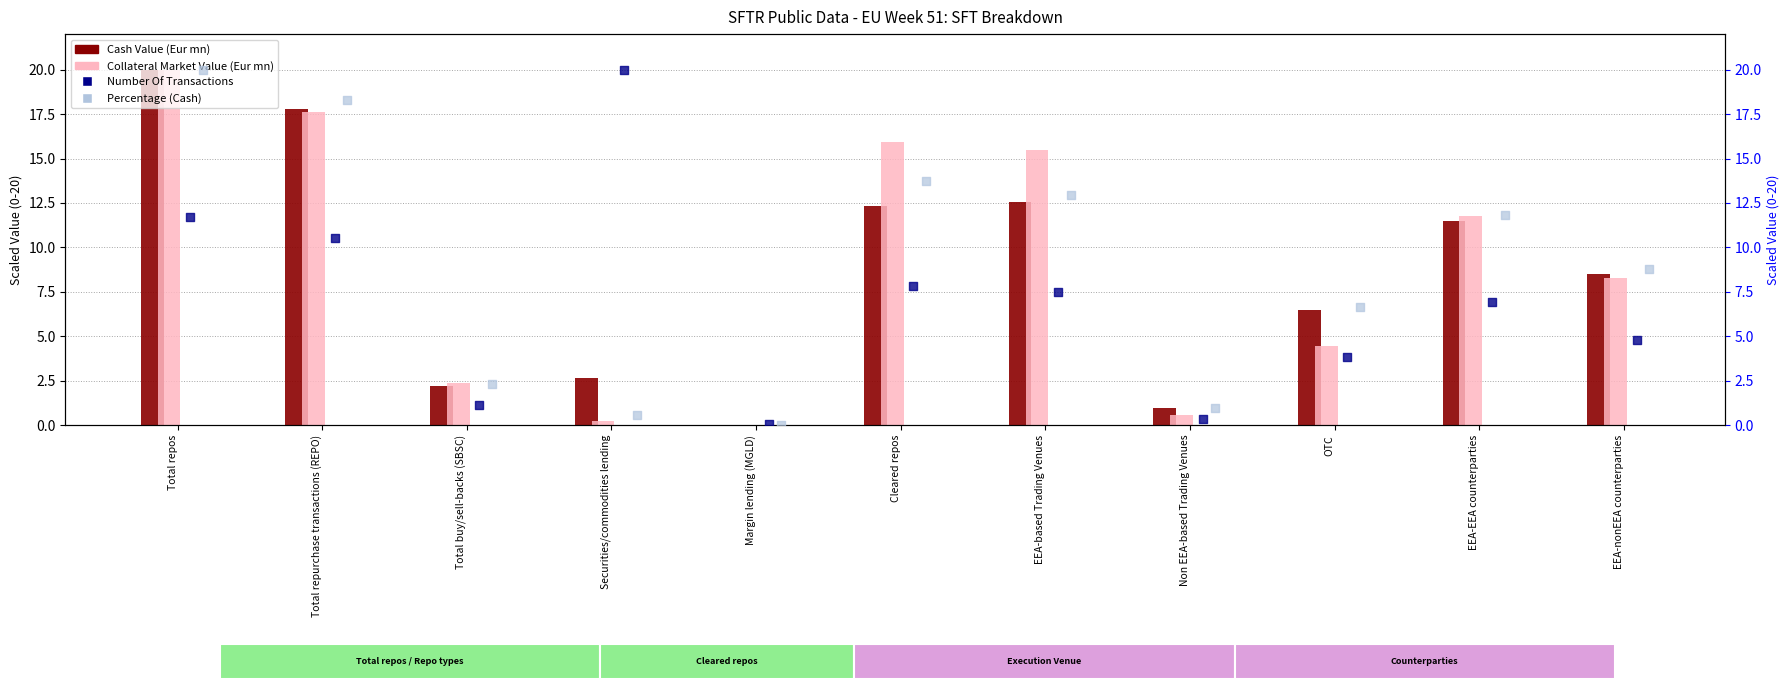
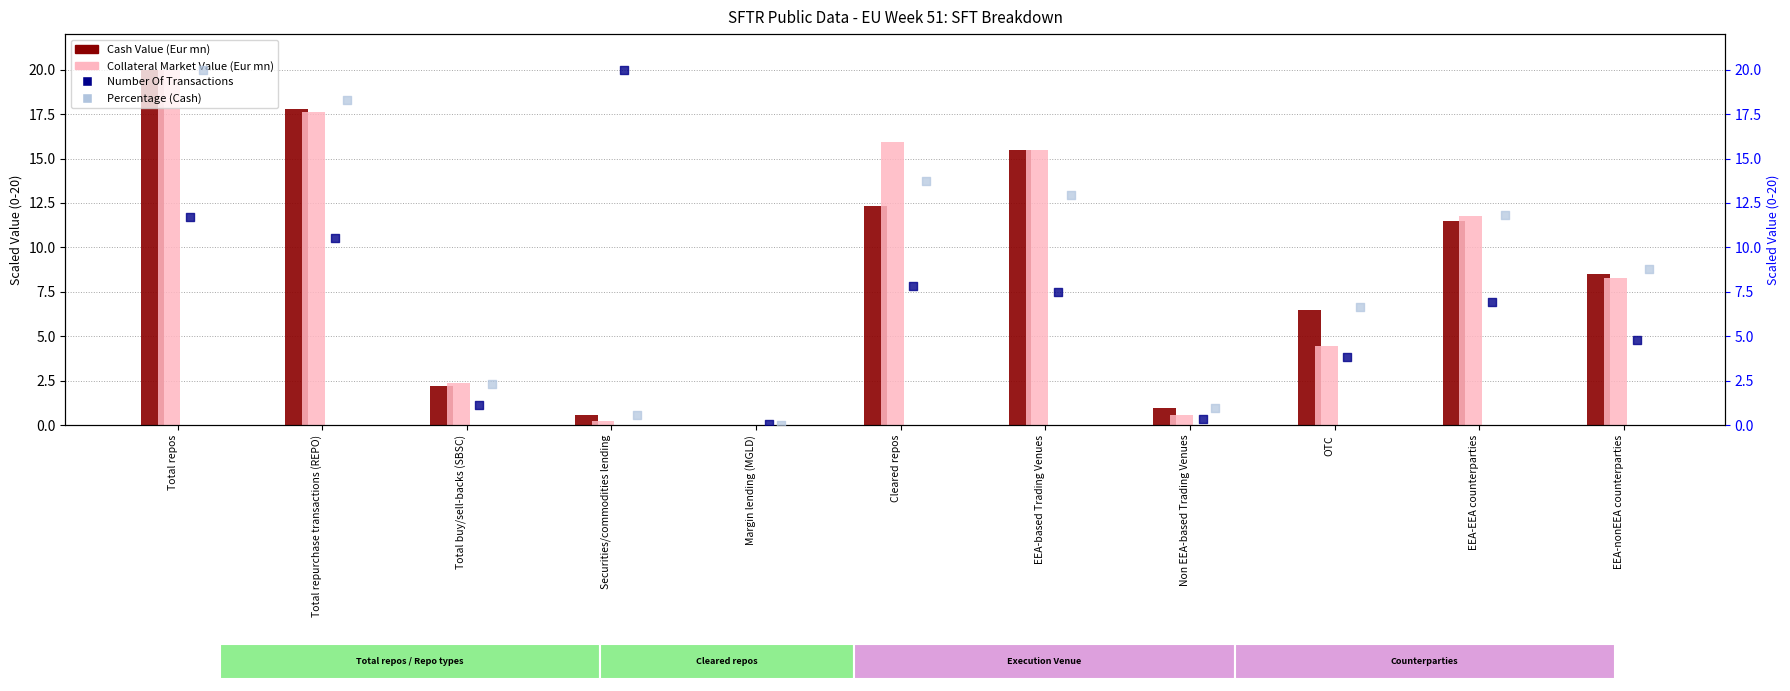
  {
    "SFTR Public Data - EU Week 51: SFT Breakdown": {
      "Cash Value (Eur mn)": {
        "Total repurchase transactions (REPO)": 17.8,
        "Total buy/sell-backs (SBSC)": 2.2,
-       "Securities/commodities lending": 2.6,
+       "Securities/commodities lending": 0.6,
        "Cleared repos": 12.3,
-       "EEA-based Trading Venues": 12.6,
+       "EEA-based Trading Venues": 15.5,
        "Non EEA-based Trading Venues": 1.0,
        "OTC": 6.5,
        "EEA-EEA counterparties": 11.5,
        "EEA-nonEEA counterparties": 8.5
      },
      "Collateral Market Value (Eur mn)": {
        "Total repurchase transactions (REPO)": 17.6,
        "Total buy/sell-backs (SBSC)": 2.4,
        "Securities/commodities lending": 0.3,
        "Cleared repos": 15.9,
        "EEA-based Trading Venues": 15.5,
        "Non EEA-based Trading Venues": 0.5,
        "OTC": 4.4,
        "EEA-EEA counterparties": 11.7,
        "EEA-nonEEA counterparties": 8.3
      }
    }
  }
